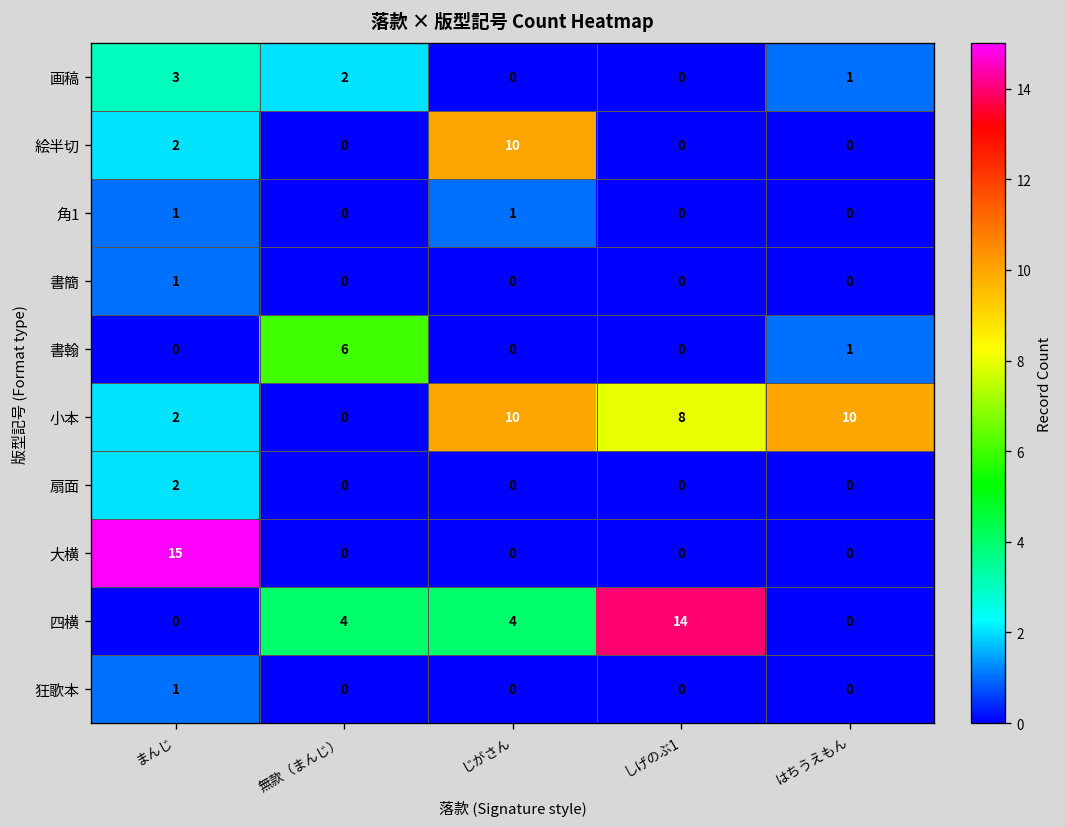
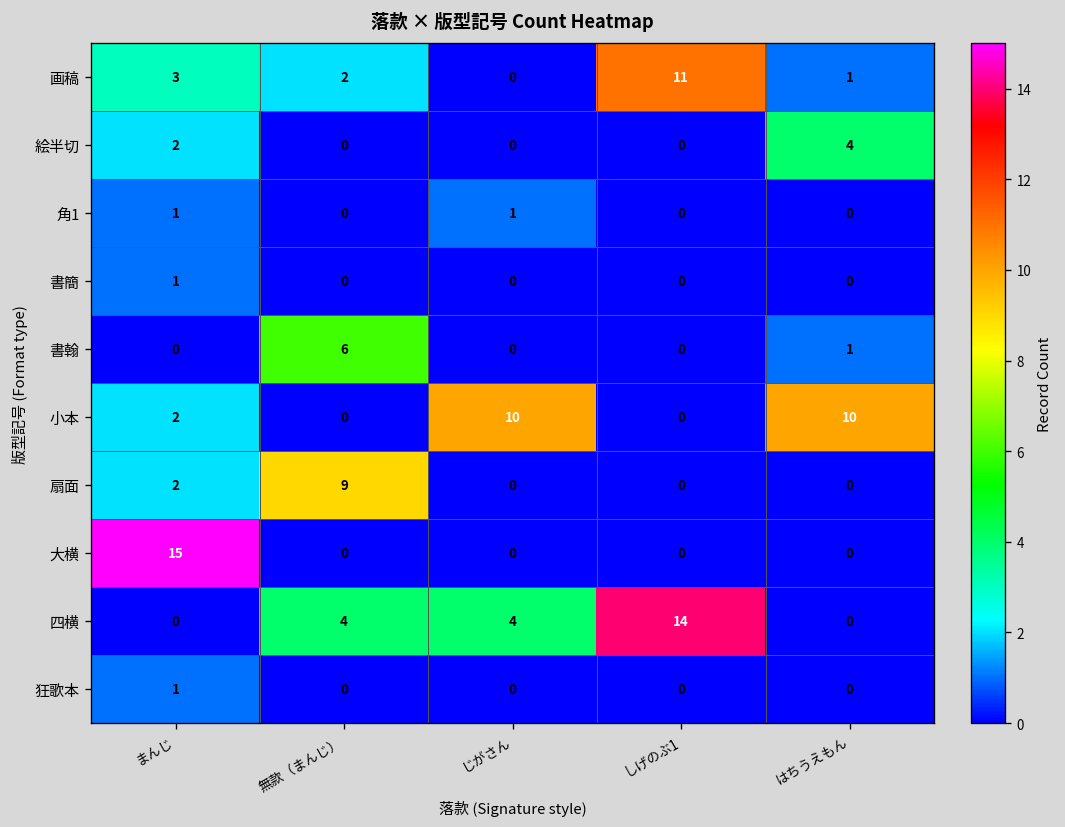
  {
    "画稿": {
      "まんじ": 3,
      "無款（まんじ）": 2,
      "じがさん": 0,
-     "しげのぶ1": 0,
+     "しげのぶ1": 11,
      "はちうえもん": 1
    },
    "絵半切": {
      "まんじ": 2,
      "無款（まんじ）": 0,
-     "じがさん": 10,
+     "じがさん": 0,
      "しげのぶ1": 0,
-     "はちうえもん": 0
+     "はちうえもん": 4
    },
    "角1": {
      "まんじ": 1,
      "無款（まんじ）": 0,
      "じがさん": 1,
      "しげのぶ1": 0,
      "はちうえもん": 0
    },
    "書簡": {
      "まんじ": 1,
      "無款（まんじ）": 0,
      "じがさん": 0,
      "しげのぶ1": 0,
      "はちうえもん": 0
    },
    "書翰": {
      "まんじ": 0,
      "無款（まんじ）": 6,
      "じがさん": 0,
      "しげのぶ1": 0,
      "はちうえもん": 1
    },
    "小本": {
      "まんじ": 2,
      "無款（まんじ）": 0,
      "じがさん": 10,
-     "しげのぶ1": 8,
+     "しげのぶ1": 0,
      "はちうえもん": 10
    },
    "扇面": {
      "まんじ": 2,
-     "無款（まんじ）": 0,
+     "無款（まんじ）": 9,
      "じがさん": 0,
      "しげのぶ1": 0,
      "はちうえもん": 0
    },
    "大横": {
      "まんじ": 15,
      "無款（まんじ）": 0,
      "じがさん": 0,
      "しげのぶ1": 0,
      "はちうえもん": 0
    },
    "四横": {
      "まんじ": 0,
      "無款（まんじ）": 4,
      "じがさん": 4,
      "しげのぶ1": 14,
      "はちうえもん": 0
    },
    "狂歌本": {
      "まんじ": 1,
      "無款（まんじ）": 0,
      "じがさん": 0,
      "しげのぶ1": 0,
      "はちうえもん": 0
    }
  }
